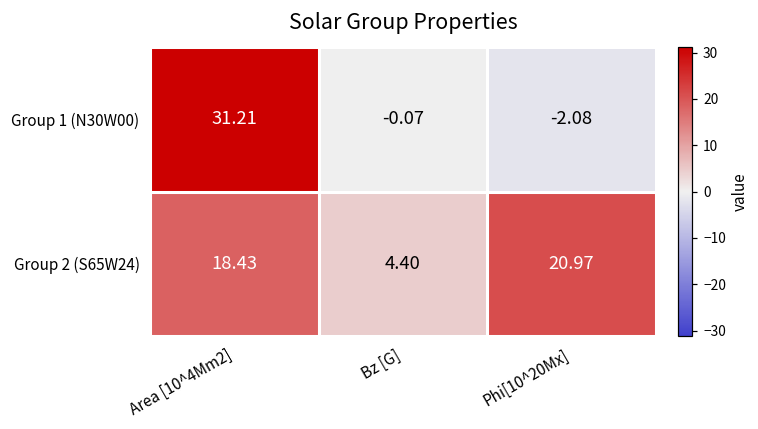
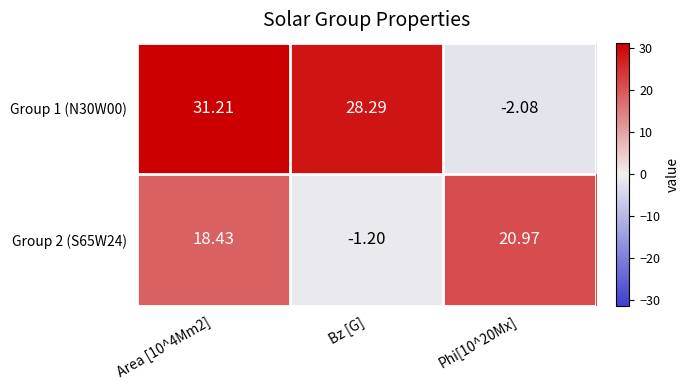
  {
    "Group 1 (N30W00)": {
      "Area [10^4Mm2]": 31.21,
-     "Bz [G]": -0.07,
+     "Bz [G]": 28.29,
      "Phi[10^20Mx]": -2.08
    },
    "Group 2 (S65W24)": {
      "Area [10^4Mm2]": 18.43,
-     "Bz [G]": 4.40,
+     "Bz [G]": -1.20,
      "Phi[10^20Mx]": 20.97
    }
  }
